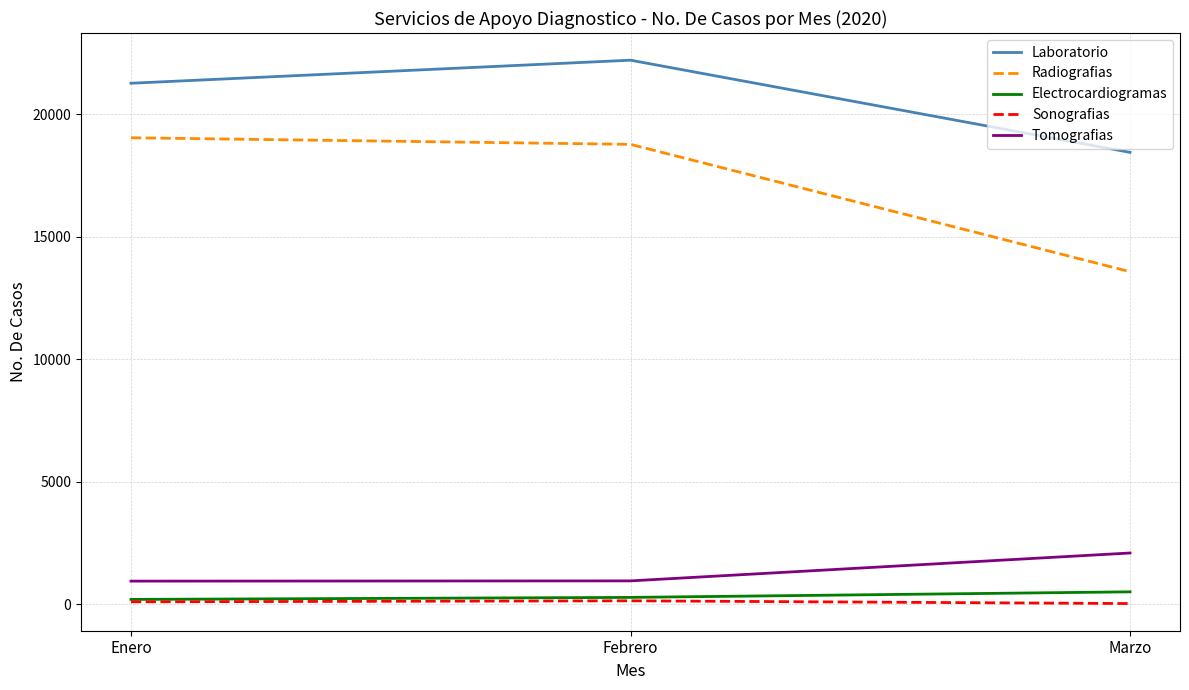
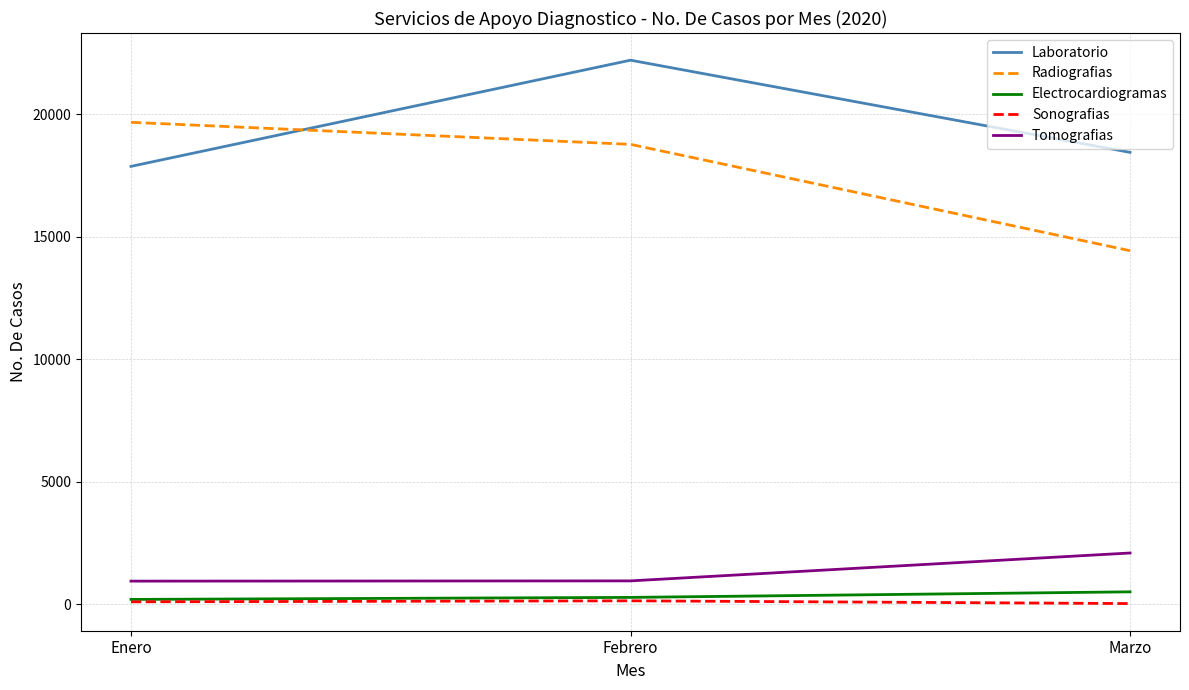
  {
    "Laboratorio": {
-     "Enero": 21300,
+     "Enero": 17900,
      "Febrero": 22200,
      "Marzo": 18400
    },
    "Radiografias": {
-     "Enero": 19000,
+     "Enero": 19700,
      "Febrero": 18800,
-     "Marzo": 13600
+     "Marzo": 14400
    },
    "Electrocardiogramas": {
      "Febrero": 300,
      "Marzo": 500
    },
    "Sonografias": {
      "Febrero": 100,
      "Marzo": 0
    },
    "Tomografias": {
      "Enero": 1000,
      "Febrero": 1000,
      "Marzo": 2100
    }
  }
